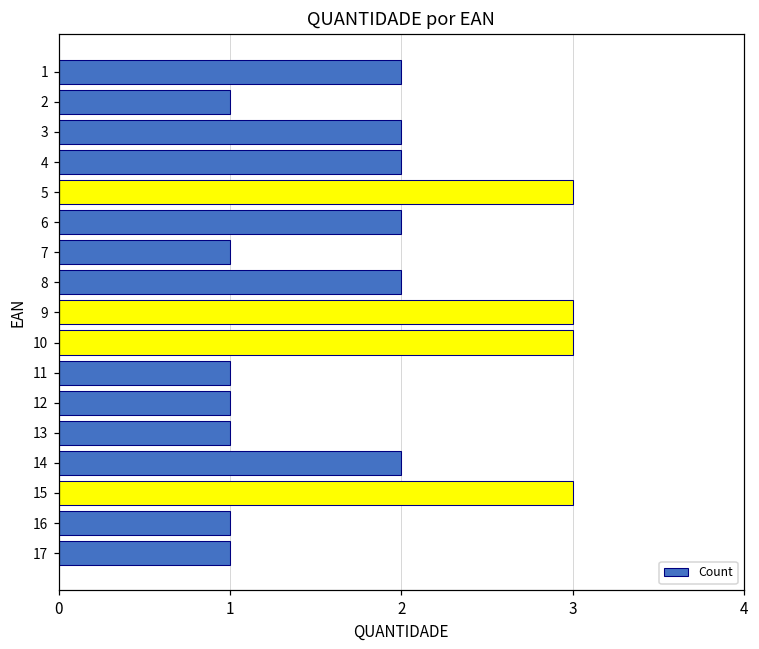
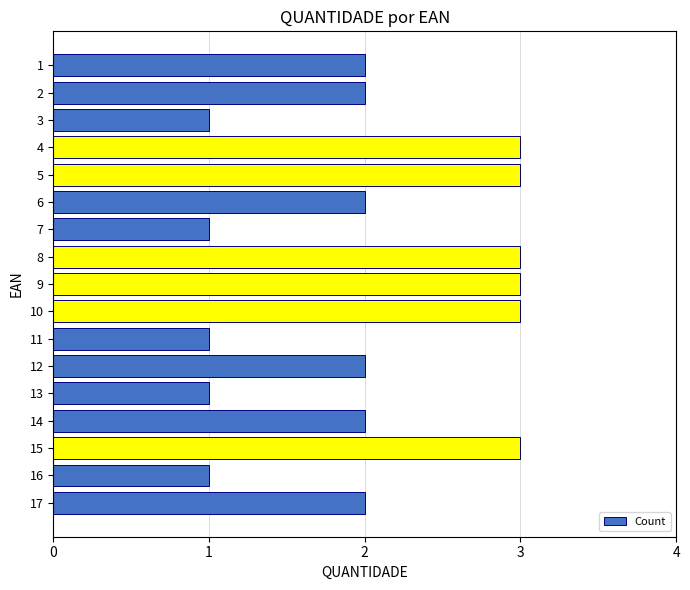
  {
    "1": 2,
-   "2": 1,
-   "3": 2,
-   "4": 2,
+   "2": 2,
+   "3": 1,
+   "4": 3,
    "5": 3,
    "6": 2,
    "7": 1,
-   "8": 2,
+   "8": 3,
    "9": 3,
    "10": 3,
    "11": 1,
-   "12": 1,
+   "12": 2,
    "13": 1,
    "14": 2,
    "15": 3,
    "16": 1,
-   "17": 1
+   "17": 2
  }
